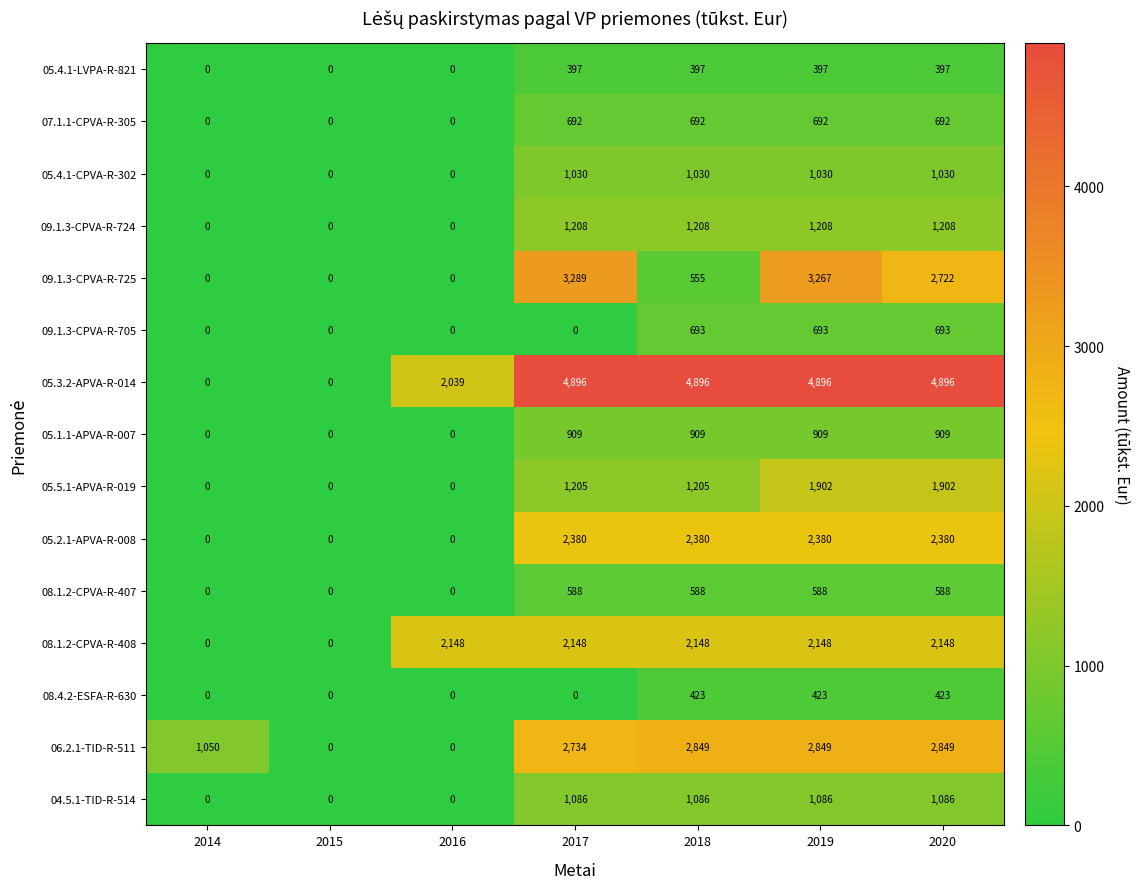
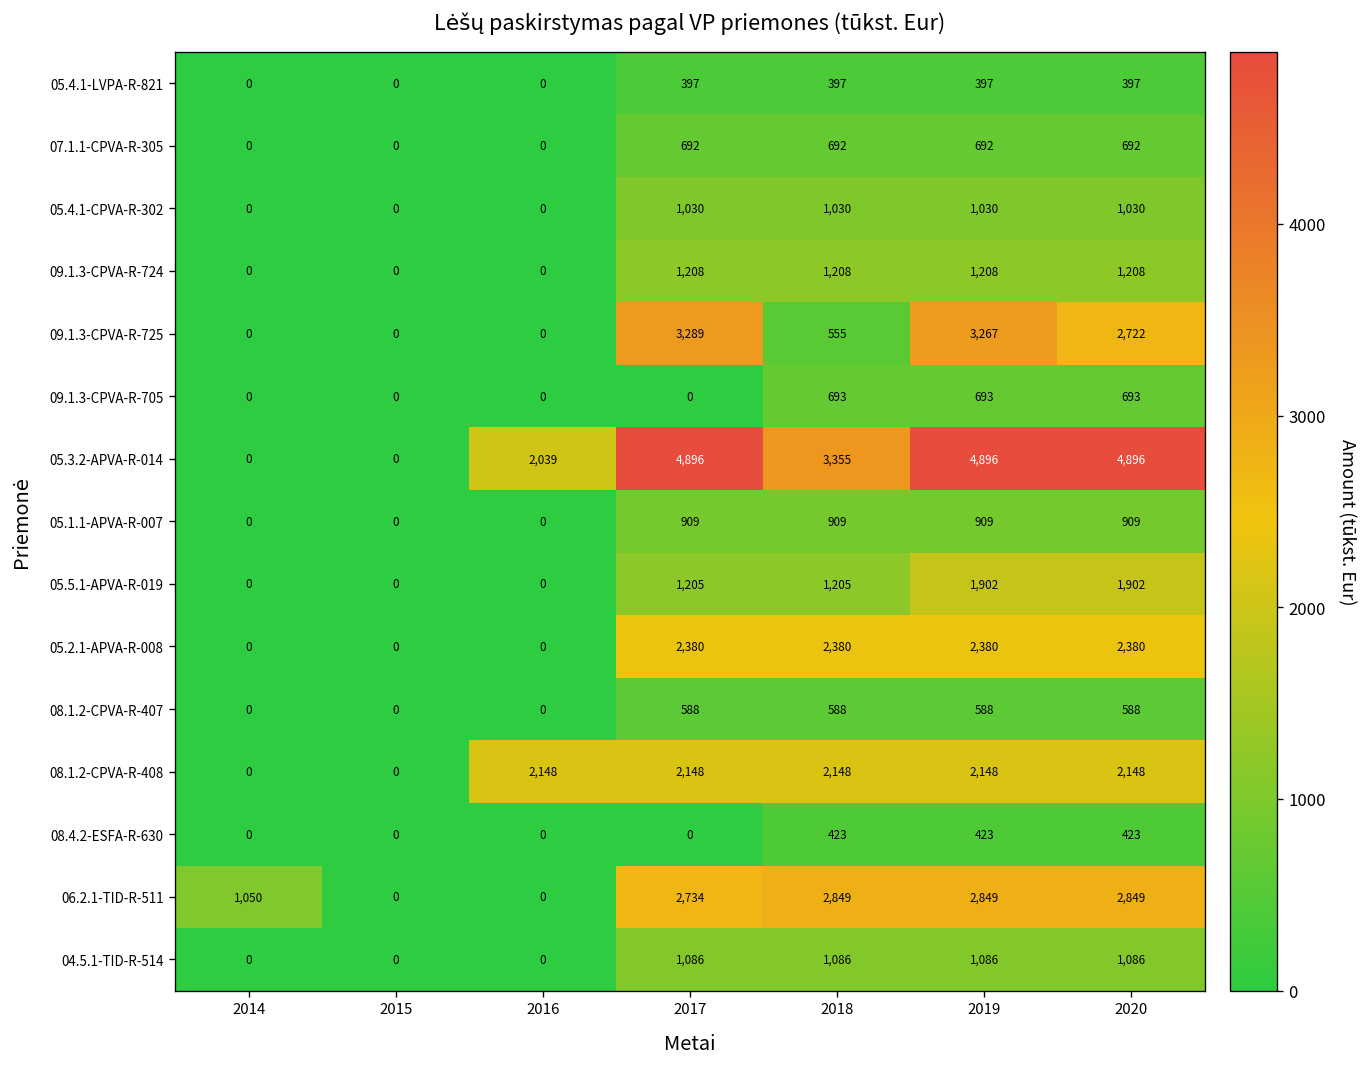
  {
    "05.4.1-LVPA-R-821": {
      "2014": "0",
      "2015": "0",
      "2016": "0",
      "2017": "397",
      "2018": "397",
      "2019": "397",
      "2020": "397"
    },
    "07.1.1-CPVA-R-305": {
      "2014": "0",
      "2015": "0",
      "2016": "0",
      "2017": "692",
      "2018": "692",
      "2019": "692",
      "2020": "692"
    },
    "05.4.1-CPVA-R-302": {
      "2014": "0",
      "2015": "0",
      "2016": "0",
      "2017": "1,030",
      "2018": "1,030",
      "2019": "1,030",
      "2020": "1,030"
    },
    "09.1.3-CPVA-R-724": {
      "2014": "0",
      "2015": "0",
      "2016": "0",
      "2017": "1,208",
      "2018": "1,208",
      "2019": "1,208",
      "2020": "1,208"
    },
    "09.1.3-CPVA-R-725": {
      "2014": "0",
      "2015": "0",
      "2016": "0",
      "2017": "3,289",
      "2018": "555",
      "2019": "3,267",
      "2020": "2,722"
    },
    "09.1.3-CPVA-R-705": {
      "2014": "0",
      "2015": "0",
      "2016": "0",
      "2017": "0",
      "2018": "693",
      "2019": "693",
      "2020": "693"
    },
    "05.3.2-APVA-R-014": {
      "2014": "0",
      "2015": "0",
      "2016": "2,039",
      "2017": "4,896",
-     "2018": "4,896",
+     "2018": "3,355",
      "2019": "4,896",
      "2020": "4,896"
    },
    "05.1.1-APVA-R-007": {
      "2014": "0",
      "2015": "0",
      "2016": "0",
      "2017": "909",
      "2018": "909",
      "2019": "909",
      "2020": "909"
    },
    "05.5.1-APVA-R-019": {
      "2014": "0",
      "2015": "0",
      "2016": "0",
      "2017": "1,205",
      "2018": "1,205",
      "2019": "1,902",
      "2020": "1,902"
    },
    "05.2.1-APVA-R-008": {
      "2014": "0",
      "2015": "0",
      "2016": "0",
      "2017": "2,380",
      "2018": "2,380",
      "2019": "2,380",
      "2020": "2,380"
    },
    "08.1.2-CPVA-R-407": {
      "2014": "0",
      "2015": "0",
      "2016": "0",
      "2017": "588",
      "2018": "588",
      "2019": "588",
      "2020": "588"
    },
    "08.1.2-CPVA-R-408": {
      "2014": "0",
      "2015": "0",
      "2016": "2,148",
      "2017": "2,148",
      "2018": "2,148",
      "2019": "2,148",
      "2020": "2,148"
    },
    "08.4.2-ESFA-R-630": {
      "2014": "0",
      "2015": "0",
      "2016": "0",
      "2017": "0",
      "2018": "423",
      "2019": "423",
      "2020": "423"
    },
    "06.2.1-TID-R-511": {
      "2014": "1,050",
      "2015": "0",
      "2016": "0",
      "2017": "2,734",
      "2018": "2,849",
      "2019": "2,849",
      "2020": "2,849"
    },
    "04.5.1-TID-R-514": {
      "2014": "0",
      "2015": "0",
      "2016": "0",
      "2017": "1,086",
      "2018": "1,086",
      "2019": "1,086",
      "2020": "1,086"
    }
  }
